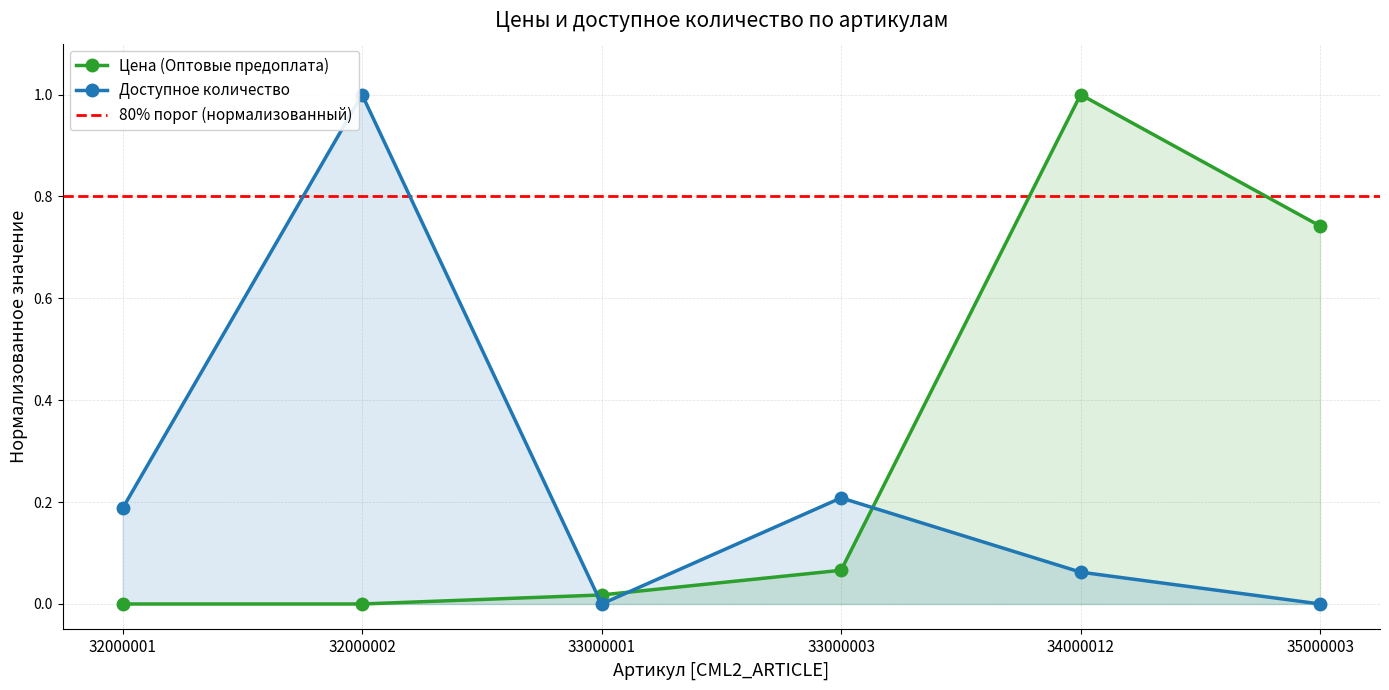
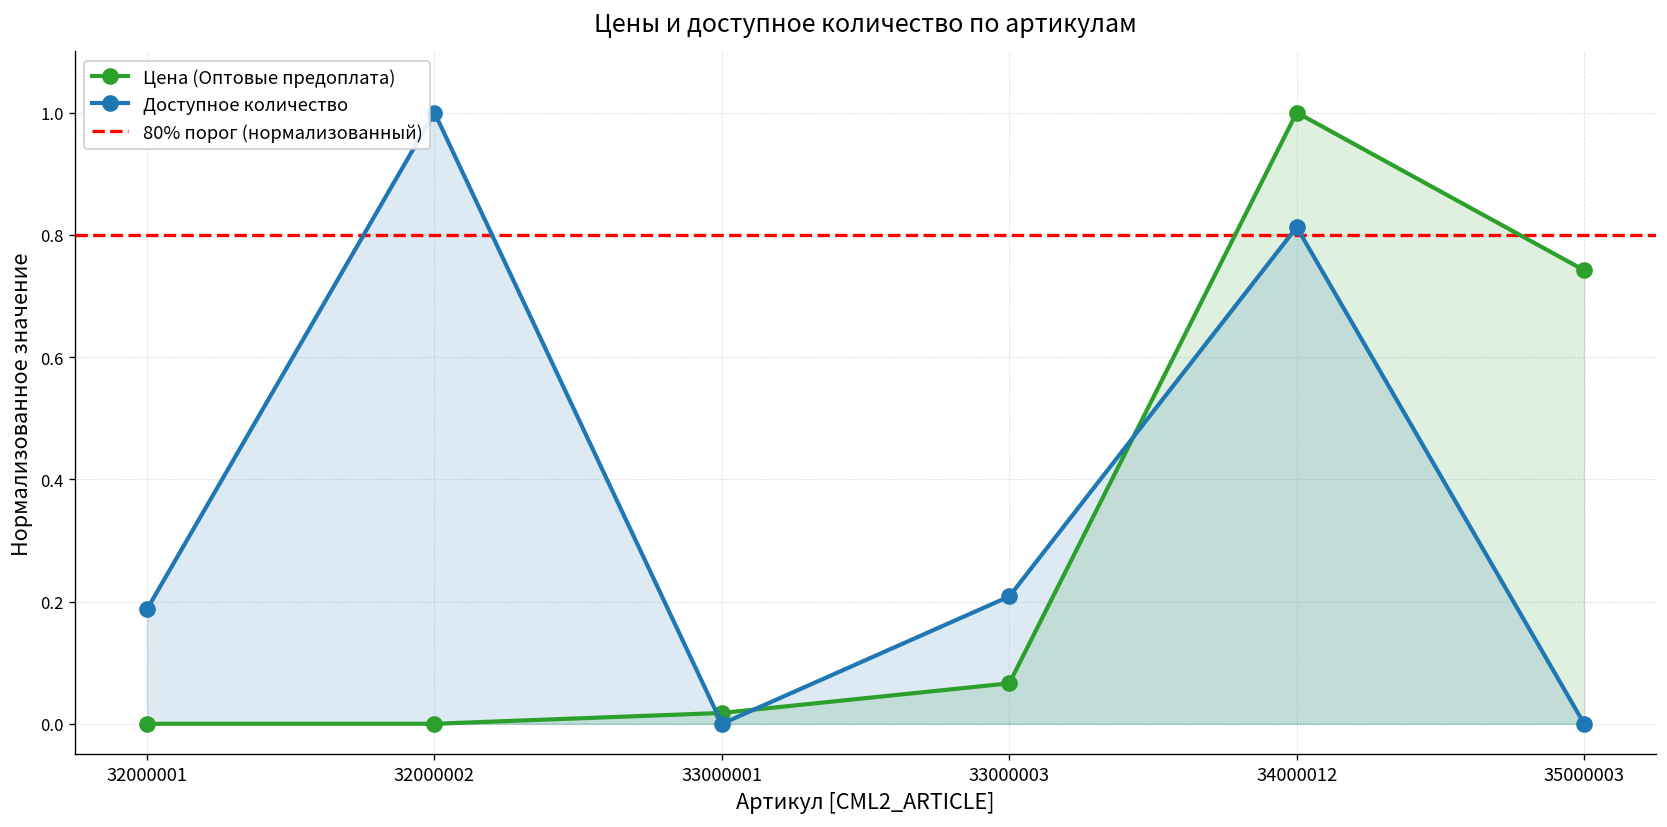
  {
    "Цена (Оптовые предоплата)": {
      "32000001": 0.00,
      "32000002": 0.00,
      "33000001": 0.02,
      "33000003": 0.07,
      "34000012": 1.00,
      "35000003": 0.74
    },
    "Доступное количество": {
      "32000001": 0.19,
      "32000002": 1.00,
      "33000001": 0.00,
      "33000003": 0.21,
-     "34000012": 0.06,
+     "34000012": 0.81,
      "35000003": 0.00
    }
  }
